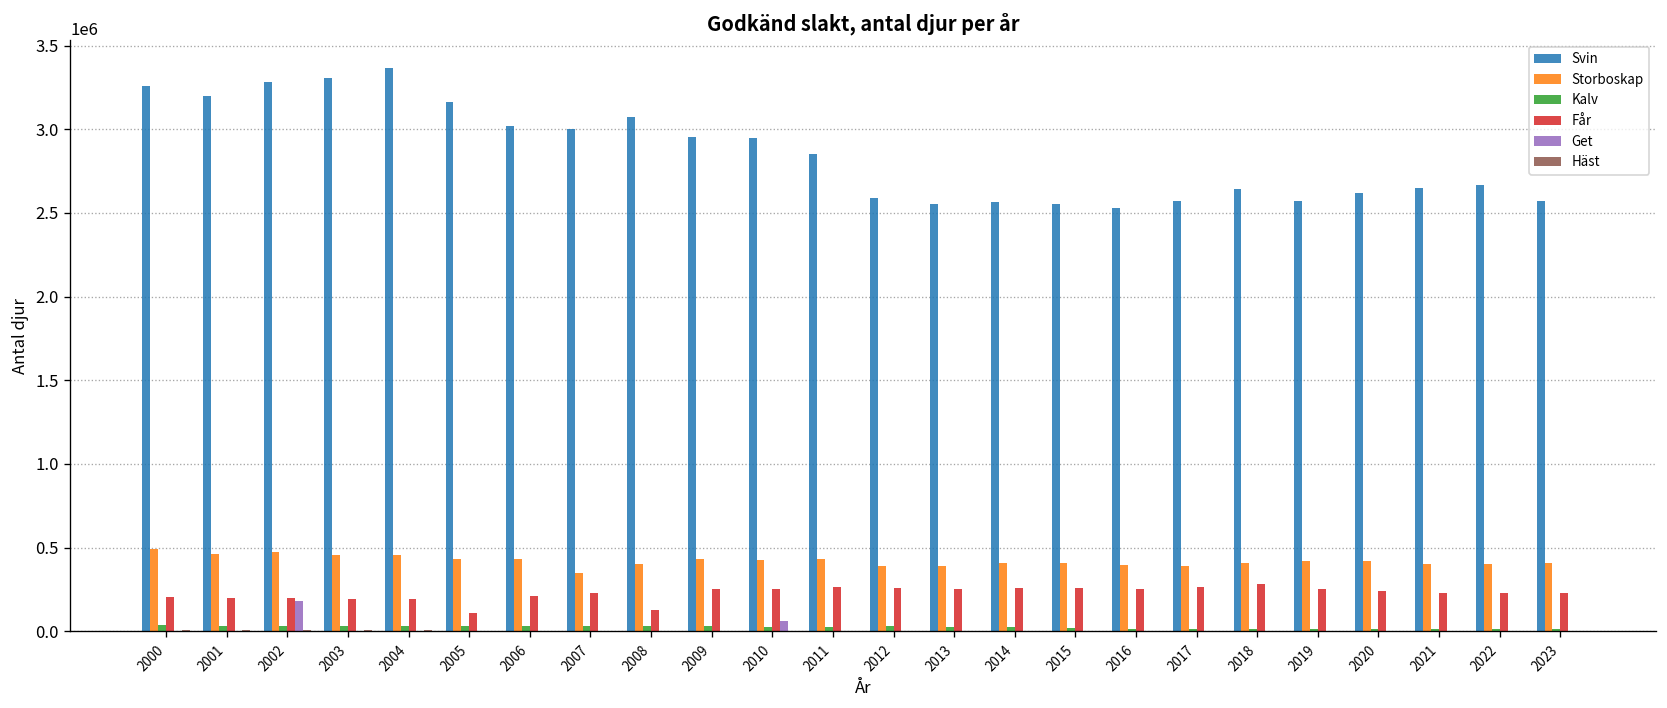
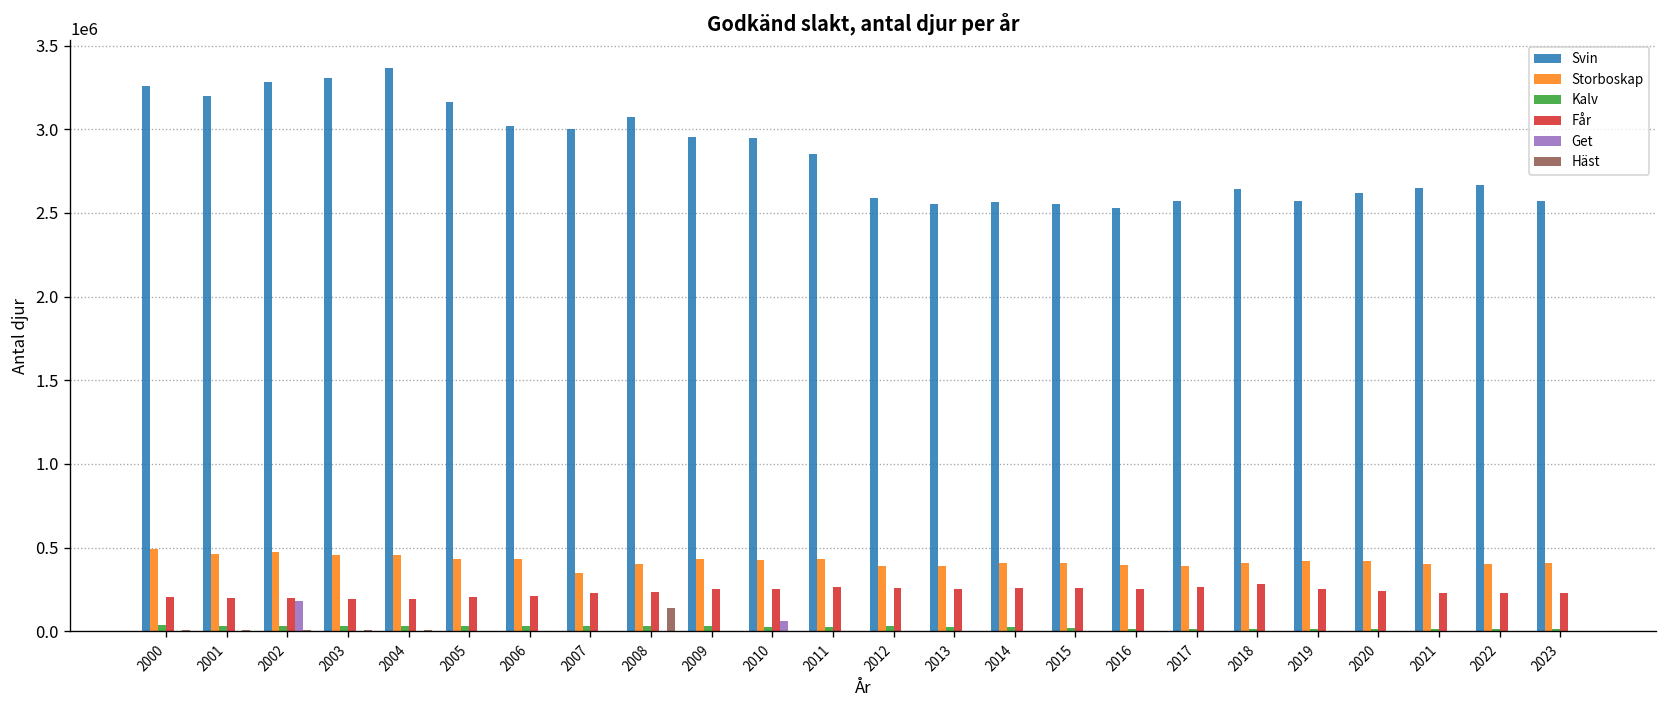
  {
    "Svin": {
      "2000": 3260000,
      "2001": 3200000,
      "2002": 3280000,
      "2003": 3300000,
      "2004": 3360000,
      "2005": 3160000,
      "2006": 3020000,
      "2007": 3000000,
      "2008": 3070000,
      "2009": 2960000,
      "2010": 2950000,
      "2011": 2850000,
      "2012": 2590000,
      "2013": 2560000,
      "2014": 2570000,
      "2015": 2550000,
      "2016": 2530000,
      "2017": 2570000,
      "2018": 2640000,
      "2019": 2570000,
      "2020": 2620000,
      "2021": 2650000,
      "2022": 2670000,
      "2023": 2570000
    },
    "Storboskap": {
      "2000": 490000,
      "2001": 460000,
      "2002": 470000,
      "2003": 450000,
      "2004": 460000,
      "2005": 430000,
      "2006": 430000,
      "2007": 350000,
      "2008": 400000,
      "2009": 430000,
      "2010": 430000,
      "2011": 430000,
      "2012": 390000,
      "2013": 390000,
      "2014": 410000,
      "2015": 410000,
      "2016": 390000,
      "2017": 390000,
      "2018": 410000,
      "2019": 420000,
      "2020": 420000,
      "2021": 400000,
      "2022": 400000,
      "2023": 410000
    },
    "Kalv": {
      "2000": 40000,
      "2001": 30000,
      "2002": 30000,
      "2003": 30000,
      "2004": 30000,
      "2005": 30000,
      "2006": 30000,
      "2007": 30000,
      "2008": 30000,
      "2009": 30000,
      "2010": 30000,
      "2011": 30000,
      "2012": 30000,
      "2013": 30000,
      "2014": 30000,
      "2015": 20000
    },
    "Får": {
      "2000": 200000,
      "2001": 200000,
      "2002": 200000,
      "2003": 190000,
      "2004": 190000,
-     "2005": 110000,
+     "2005": 210000,
      "2006": 210000,
      "2007": 230000,
-     "2008": 130000,
+     "2008": 240000,
      "2009": 260000,
      "2010": 250000,
      "2011": 260000,
      "2012": 260000,
      "2013": 250000,
      "2014": 260000,
      "2015": 260000,
      "2016": 250000,
      "2017": 260000,
      "2018": 280000,
      "2019": 250000,
      "2020": 240000,
      "2021": 230000,
      "2022": 230000,
      "2023": 230000
    },
    "Get": {
      "2002": 180000,
      "2010": 60000
    },
    "Häst": {
-     "2008": 0
+     "2008": 140000
    }
  }
